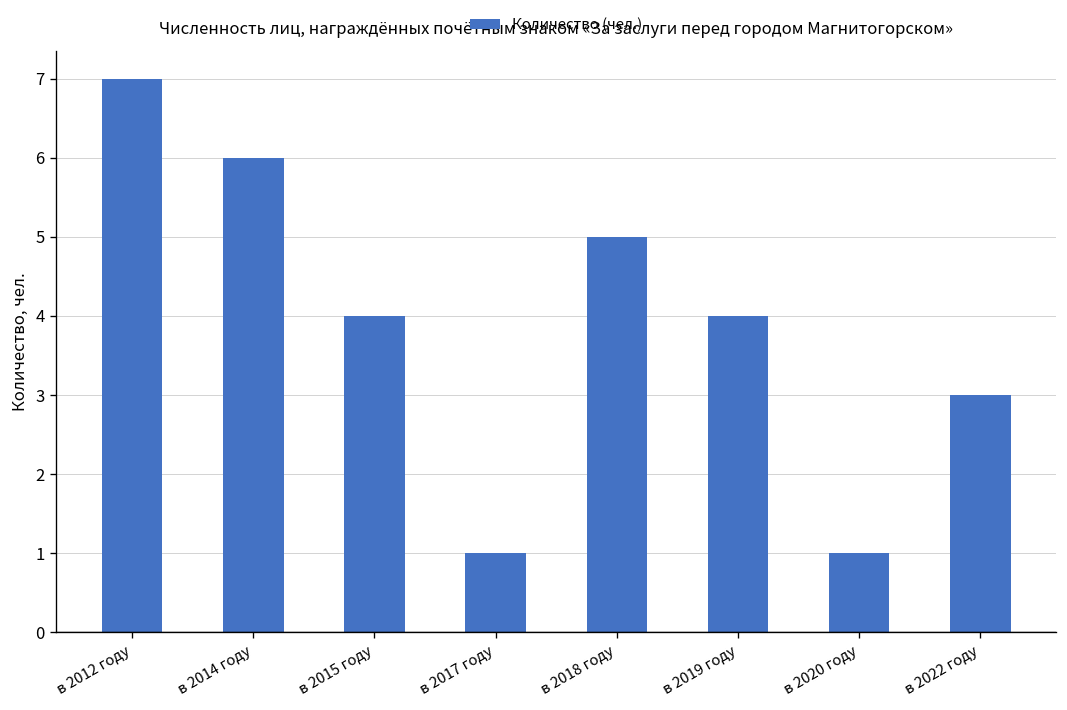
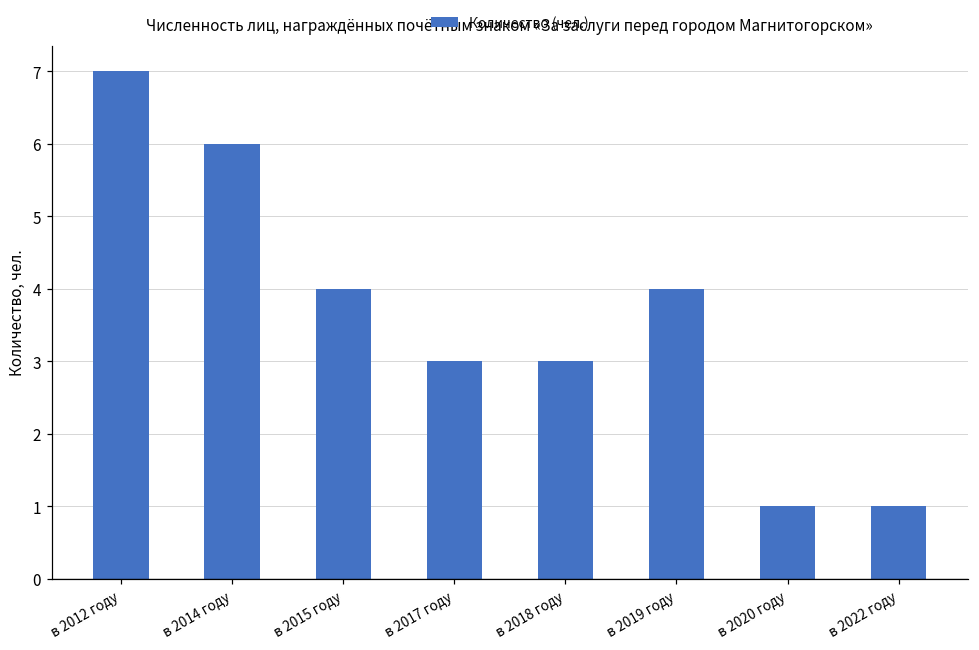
  {
    "в 2012 году": 7,
    "в 2014 году": 6,
    "в 2015 году": 4,
-   "в 2017 году": 1,
-   "в 2018 году": 5,
+   "в 2017 году": 3,
+   "в 2018 году": 3,
    "в 2019 году": 4,
    "в 2020 году": 1,
-   "в 2022 году": 3
+   "в 2022 году": 1
  }
